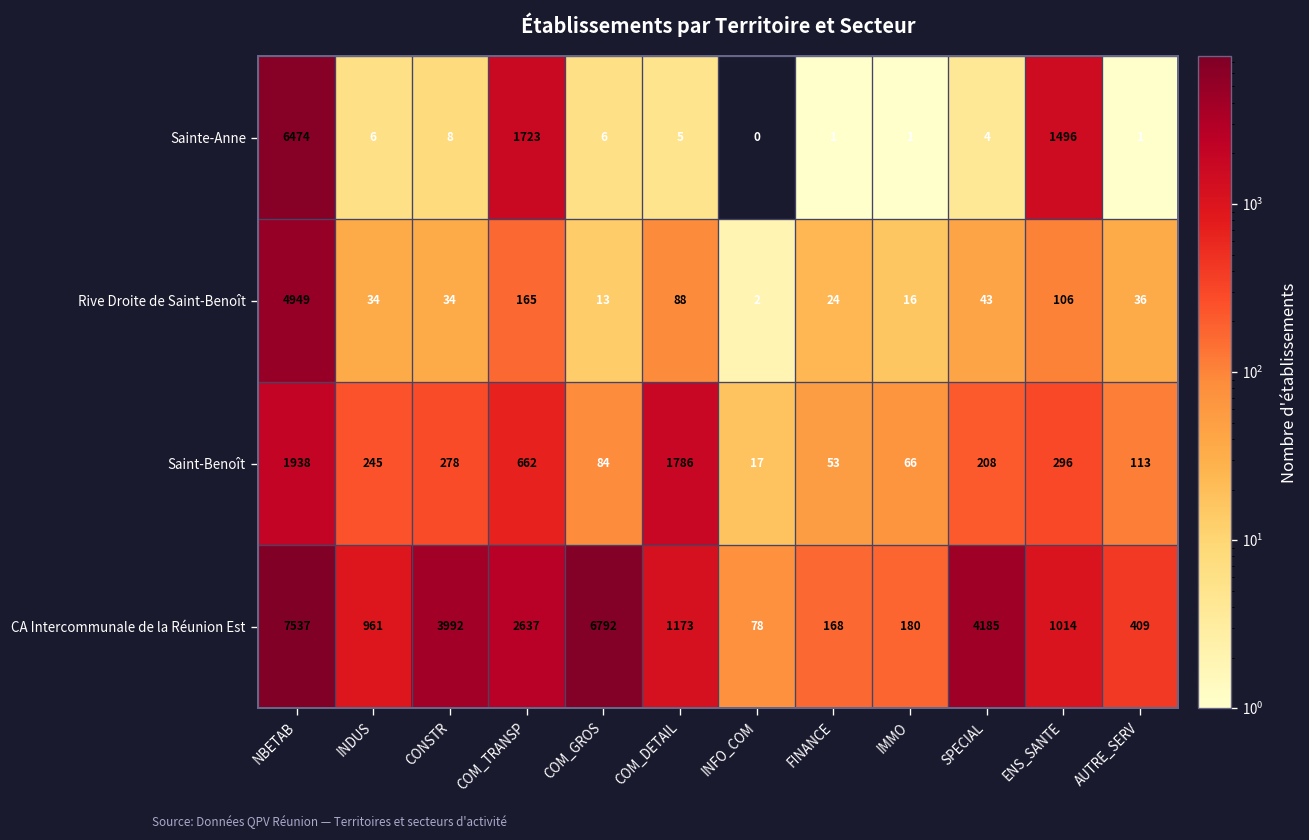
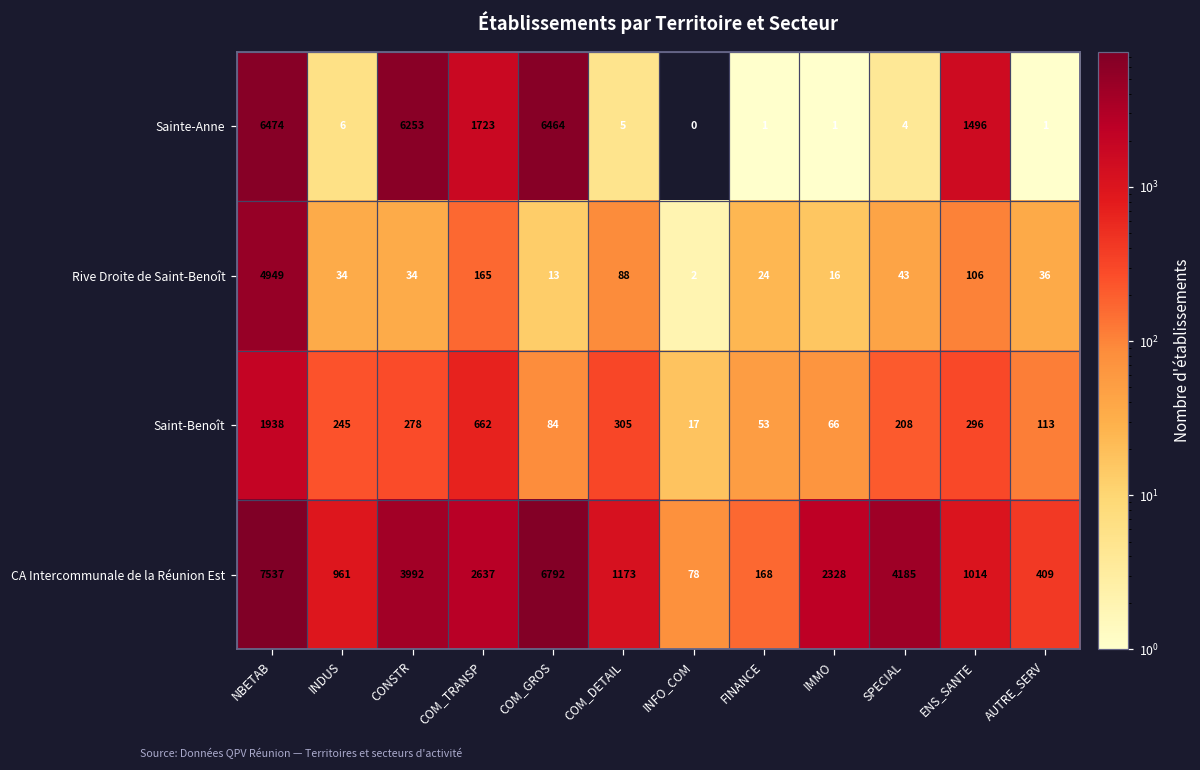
  {
    "Sainte-Anne": {
      "NBETAB": 6474,
      "INDUS": 6,
-     "CONSTR": 8,
+     "CONSTR": 6253,
      "COM_TRANSP": 1723,
-     "COM_GROS": 6,
+     "COM_GROS": 6464,
      "COM_DETAIL": 5,
      "INFO_COM": 0,
      "FINANCE": 1,
      "IMMO": 1,
      "SPECIAL": 4,
      "ENS_SANTE": 1496,
      "AUTRE_SERV": 1
    },
    "Rive Droite de Saint-Benoît": {
      "NBETAB": 4949,
      "INDUS": 34,
      "CONSTR": 34,
      "COM_TRANSP": 165,
      "COM_GROS": 13,
      "COM_DETAIL": 88,
      "INFO_COM": 2,
      "FINANCE": 24,
      "IMMO": 16,
      "SPECIAL": 43,
      "ENS_SANTE": 106,
      "AUTRE_SERV": 36
    },
    "Saint-Benoît": {
      "NBETAB": 1938,
      "INDUS": 245,
      "CONSTR": 278,
      "COM_TRANSP": 662,
      "COM_GROS": 84,
-     "COM_DETAIL": 1786,
+     "COM_DETAIL": 305,
      "INFO_COM": 17,
      "FINANCE": 53,
      "IMMO": 66,
      "SPECIAL": 208,
      "ENS_SANTE": 296,
      "AUTRE_SERV": 113
    },
    "CA Intercommunale de la Réunion Est": {
      "NBETAB": 7537,
      "INDUS": 961,
      "CONSTR": 3992,
      "COM_TRANSP": 2637,
      "COM_GROS": 6792,
      "COM_DETAIL": 1173,
      "INFO_COM": 78,
      "FINANCE": 168,
-     "IMMO": 180,
+     "IMMO": 2328,
      "SPECIAL": 4185,
      "ENS_SANTE": 1014,
      "AUTRE_SERV": 409
    }
  }
